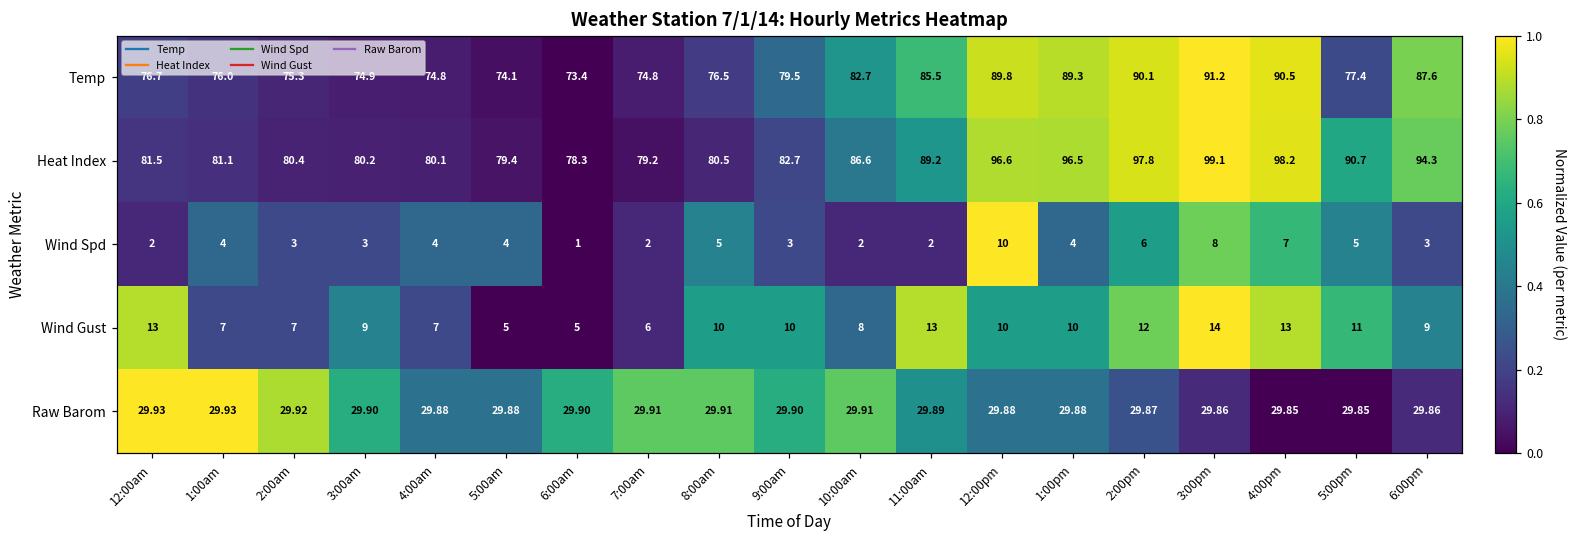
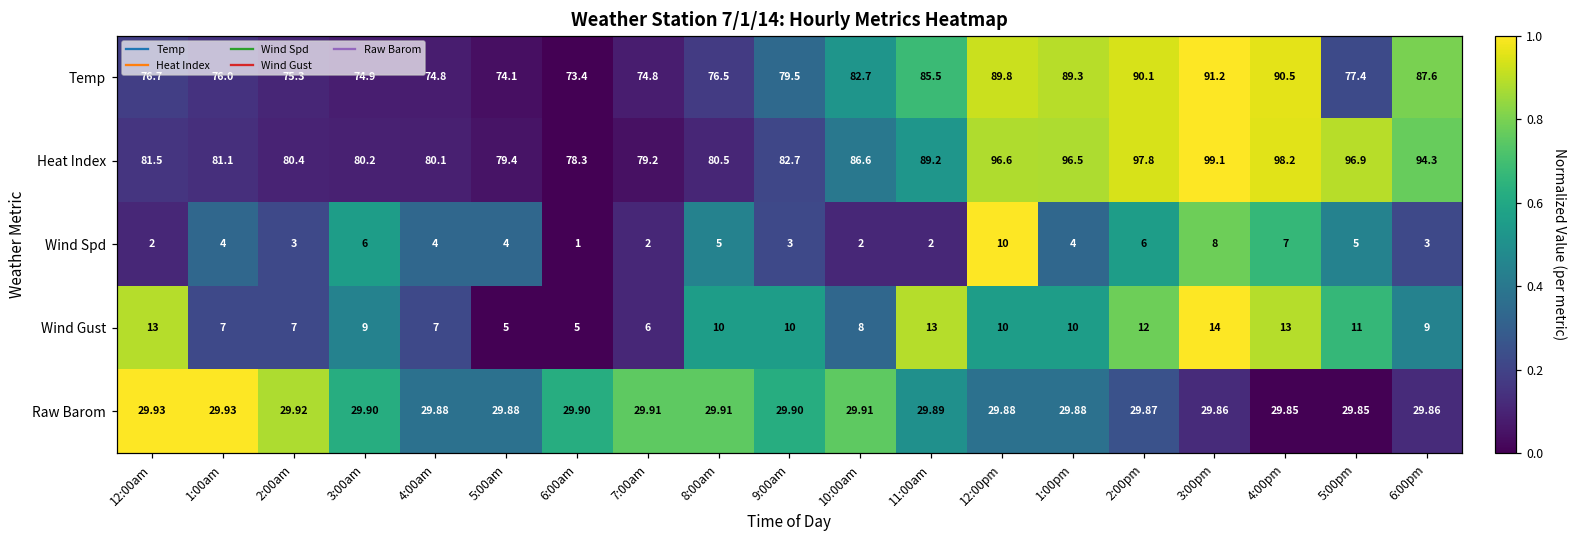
  {
    "Temp": {
      "5:00am": 74.1,
      "6:00am": 73.4,
      "7:00am": 74.8,
      "8:00am": 76.5,
      "9:00am": 79.5,
      "10:00am": 82.7,
      "11:00am": 85.5,
      "12:00pm": 89.8,
      "1:00pm": 89.3,
      "2:00pm": 90.1,
      "3:00pm": 91.2,
      "4:00pm": 90.5,
      "5:00pm": 77.4,
      "6:00pm": 87.6
    },
    "Heat Index": {
      "12:00am": 81.5,
      "1:00am": 81.1,
      "2:00am": 80.4,
      "3:00am": 80.2,
      "4:00am": 80.1,
      "5:00am": 79.4,
      "6:00am": 78.3,
      "7:00am": 79.2,
      "8:00am": 80.5,
      "9:00am": 82.7,
      "10:00am": 86.6,
      "11:00am": 89.2,
      "12:00pm": 96.6,
      "1:00pm": 96.5,
      "2:00pm": 97.8,
      "3:00pm": 99.1,
      "4:00pm": 98.2,
-     "5:00pm": 90.7,
+     "5:00pm": 96.9,
      "6:00pm": 94.3
    },
    "Wind Spd": {
      "12:00am": 2,
      "1:00am": 4,
      "2:00am": 3,
-     "3:00am": 3,
+     "3:00am": 6,
      "4:00am": 4,
      "5:00am": 4,
      "6:00am": 1,
      "7:00am": 2,
      "8:00am": 5,
      "9:00am": 3,
      "10:00am": 2,
      "11:00am": 2,
      "12:00pm": 10,
      "1:00pm": 4,
      "2:00pm": 6,
      "3:00pm": 8,
      "4:00pm": 7,
      "5:00pm": 5,
      "6:00pm": 3
    },
    "Wind Gust": {
      "12:00am": 13,
      "1:00am": 7,
      "2:00am": 7,
      "3:00am": 9,
      "4:00am": 7,
      "5:00am": 5,
      "6:00am": 5,
      "7:00am": 6,
      "8:00am": 10,
      "9:00am": 10,
      "10:00am": 8,
      "11:00am": 13,
      "12:00pm": 10,
      "1:00pm": 10,
      "2:00pm": 12,
      "3:00pm": 14,
      "4:00pm": 13,
      "5:00pm": 11,
      "6:00pm": 9
    },
    "Raw Barom": {
      "12:00am": 29.93,
      "1:00am": 29.93,
      "2:00am": 29.92,
      "3:00am": 29.90,
      "4:00am": 29.88,
      "5:00am": 29.88,
      "6:00am": 29.90,
      "7:00am": 29.91,
      "8:00am": 29.91,
      "9:00am": 29.90,
      "10:00am": 29.91,
      "11:00am": 29.89,
      "12:00pm": 29.88,
      "1:00pm": 29.88,
      "2:00pm": 29.87,
      "3:00pm": 29.86,
      "4:00pm": 29.85,
      "5:00pm": 29.85,
      "6:00pm": 29.86
    }
  }
